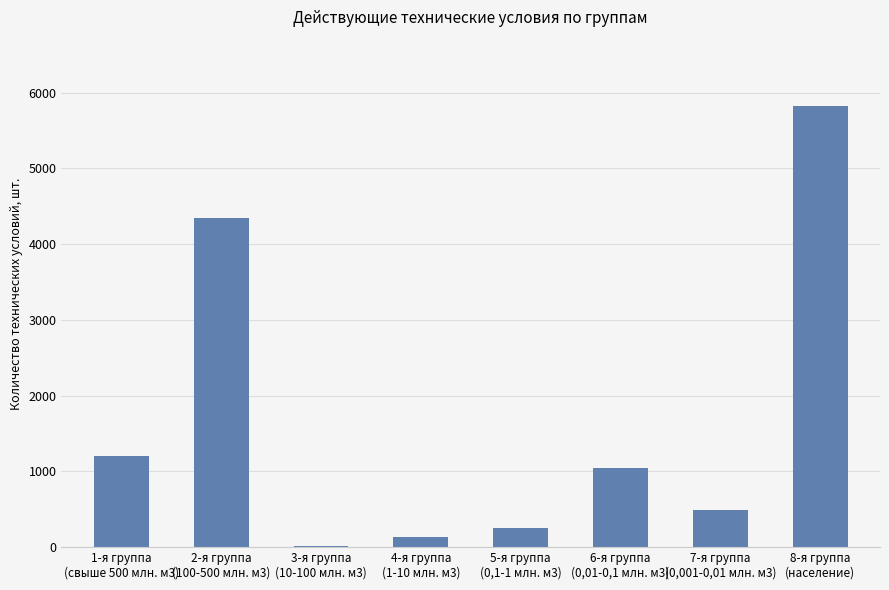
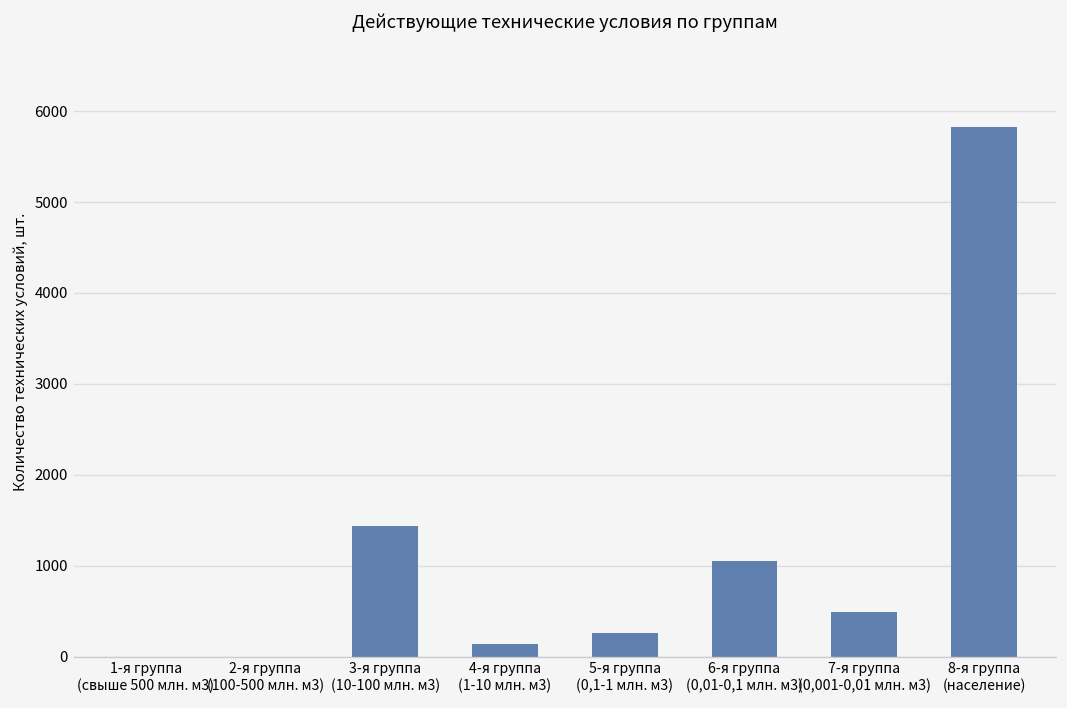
  {
-   "1-я группа (свыше 500 млн. м3)": 1200,
-   "2-я группа (100-500 млн. м3)": 4400,
-   "3-я группа (10-100 млн. м3)": 0,
+   "1-я группа (свыше 500 млн. м3)": 0,
+   "2-я группа (100-500 млн. м3)": 0,
+   "3-я группа (10-100 млн. м3)": 1400,
    "4-я группа (1-10 млн. м3)": 100,
    "5-я группа (0,1-1 млн. м3)": 300,
    "6-я группа (0,01-0,1 млн. м3)": 1100,
    "7-я группа (0,001-0,01 млн. м3)": 500,
    "8-я группа (население)": 5800
  }
